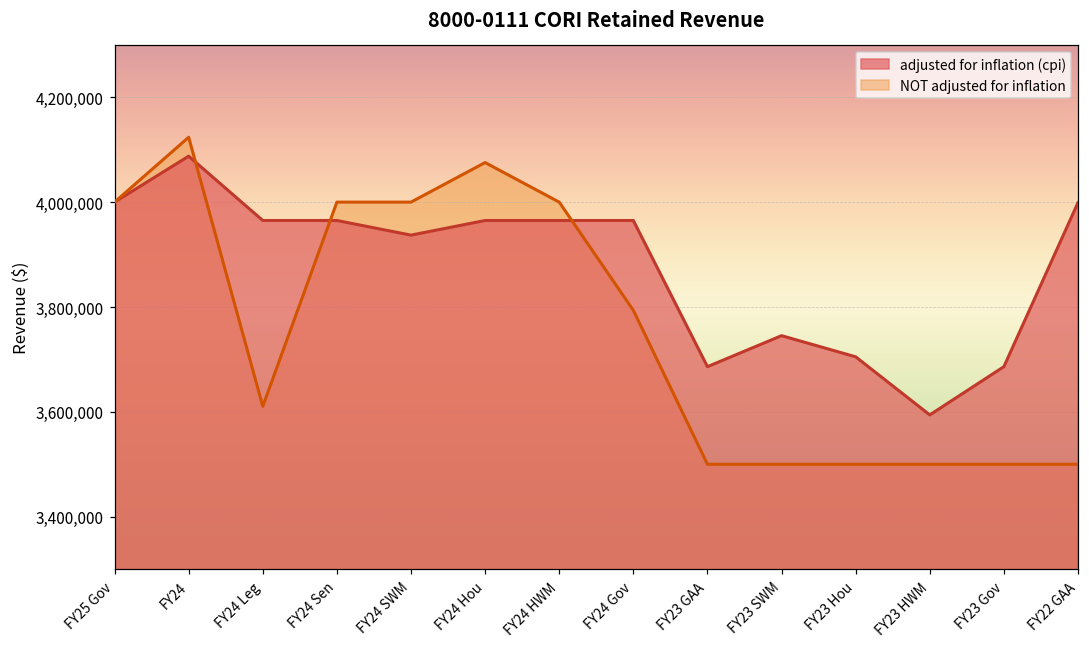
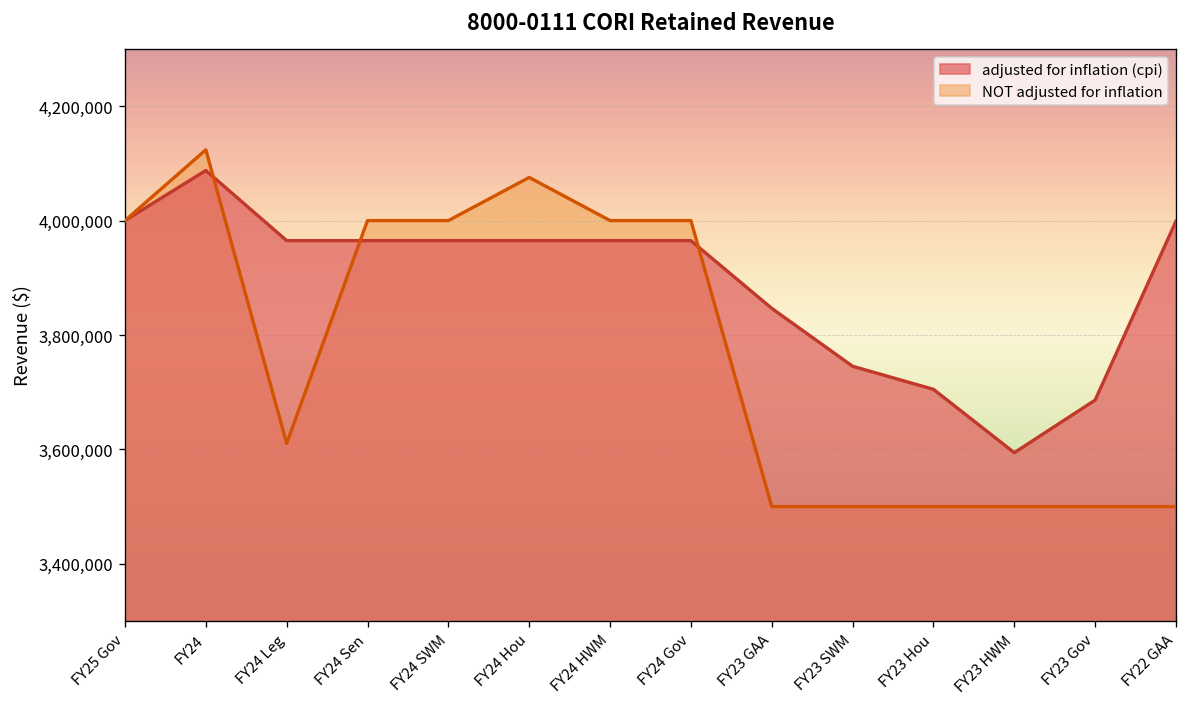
  {
    "adjusted for inflation (cpi)": {
      "FY24": "4,090,000",
      "FY24 Leg": "3,960,000",
      "FY24 Sen": "3,960,000",
-     "FY24 SWM": "3,940,000",
+     "FY24 SWM": "3,960,000",
      "FY24 Hou": "3,960,000",
      "FY24 HWM": "3,960,000",
      "FY24 Gov": "3,960,000",
-     "FY23 GAA": "3,690,000",
+     "FY23 GAA": "3,850,000",
      "FY23 SWM": "3,750,000",
      "FY23 Hou": "3,700,000",
      "FY23 HWM": "3,590,000",
      "FY23 Gov": "3,690,000",
      "FY22 GAA": "4,000,000"
    },
    "NOT adjusted for inflation": {
      "FY24": "4,120,000",
      "FY24 Leg": "3,610,000",
      "FY24 Sen": "4,000,000",
      "FY24 SWM": "4,000,000",
      "FY24 Hou": "4,080,000",
      "FY24 HWM": "4,000,000",
-     "FY24 Gov": "3,790,000",
+     "FY24 Gov": "4,000,000",
      "FY23 GAA": "3,500,000",
      "FY23 SWM": "3,500,000",
      "FY23 Hou": "3,500,000",
      "FY23 HWM": "3,500,000",
      "FY23 Gov": "3,500,000",
      "FY22 GAA": "3,500,000"
    }
  }
